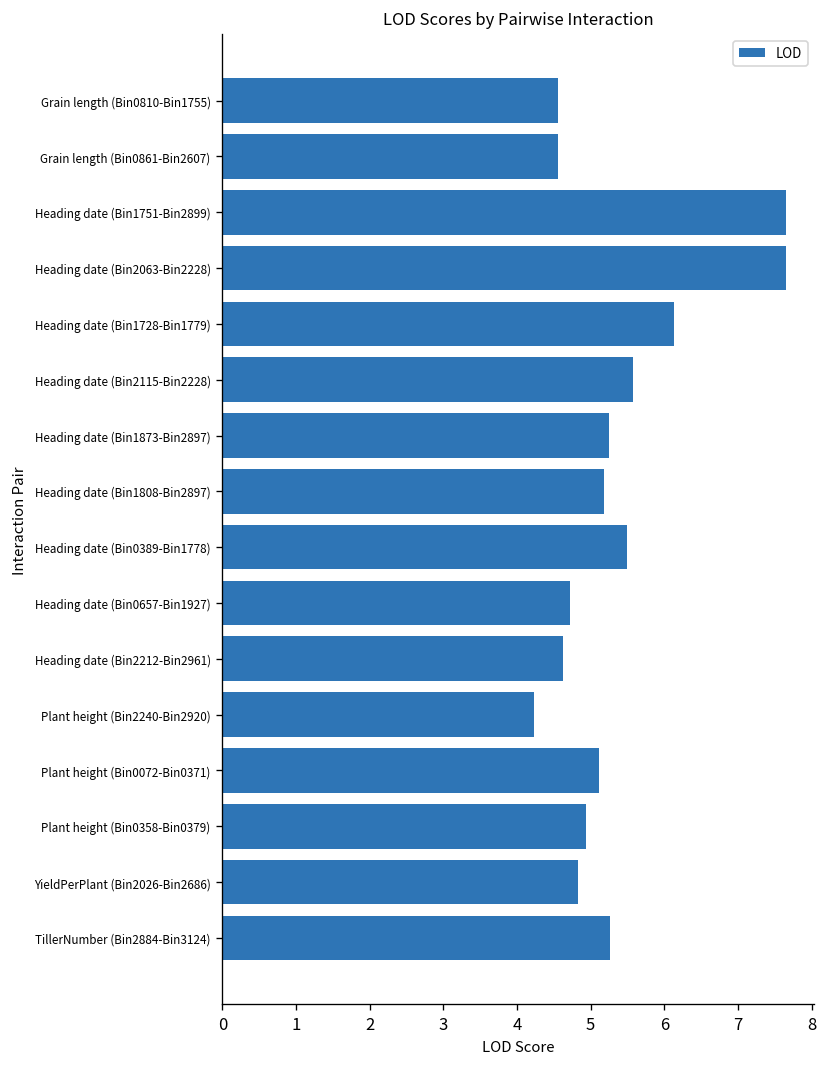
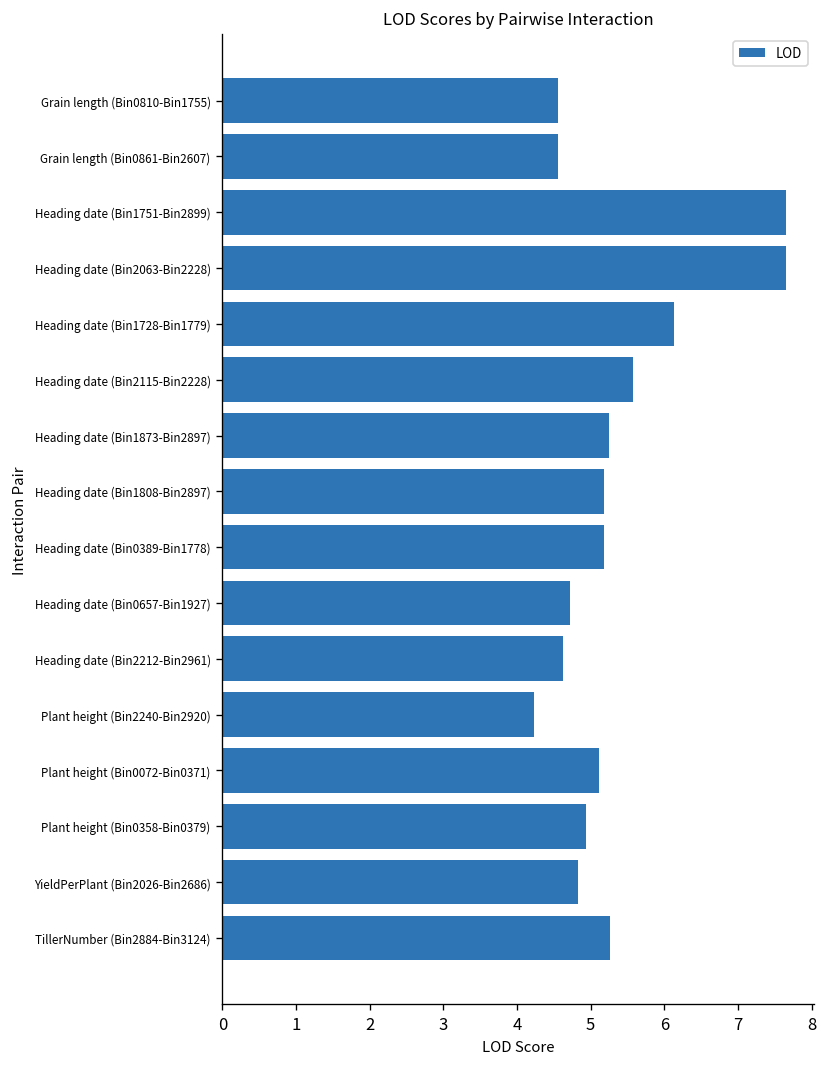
  {
    "Grain length (Bin0810-Bin1755)": 4.6,
    "Grain length (Bin0861-Bin2607)": 4.6,
    "Heading date (Bin1751-Bin2899)": 7.7,
    "Heading date (Bin2063-Bin2228)": 7.7,
    "Heading date (Bin1728-Bin1779)": 6.1,
    "Heading date (Bin2115-Bin2228)": 5.6,
    "Heading date (Bin1873-Bin2897)": 5.2,
    "Heading date (Bin1808-Bin2897)": 5.2,
-   "Heading date (Bin0389-Bin1778)": 5.5,
+   "Heading date (Bin0389-Bin1778)": 5.2,
    "Heading date (Bin0657-Bin1927)": 4.7,
    "Heading date (Bin2212-Bin2961)": 4.6,
    "Plant height (Bin2240-Bin2920)": 4.2,
    "Plant height (Bin0072-Bin0371)": 5.1,
    "Plant height (Bin0358-Bin0379)": 4.9,
    "YieldPerPlant (Bin2026-Bin2686)": 4.8,
    "TillerNumber (Bin2884-Bin3124)": 5.3
  }
